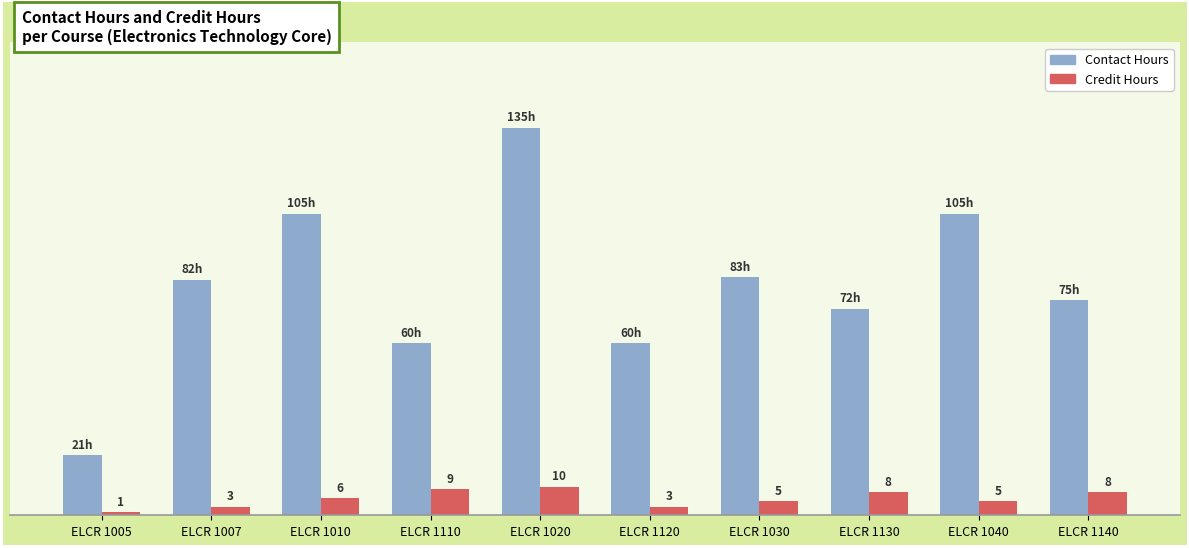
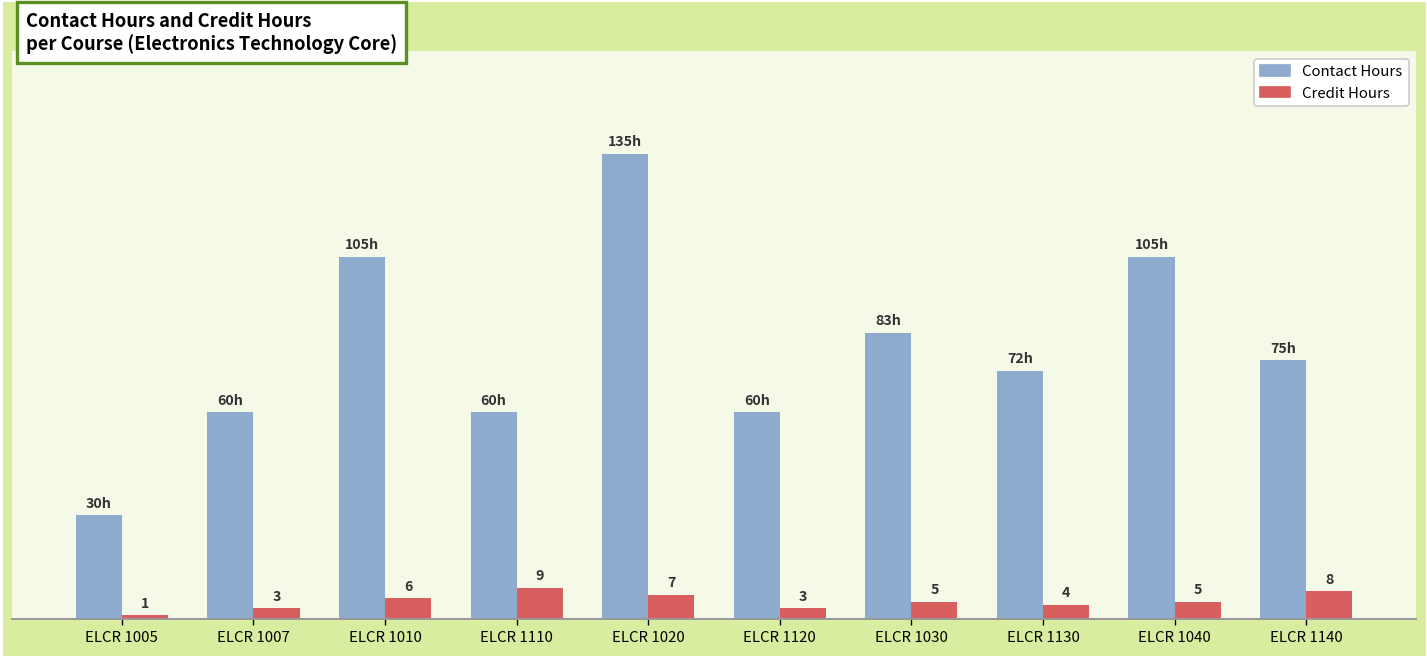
  {
    "Contact Hours": {
-     "ELCR 1005": "21h",
-     "ELCR 1007": "82h",
+     "ELCR 1005": "30h",
+     "ELCR 1007": "60h",
      "ELCR 1010": "105h",
      "ELCR 1110": "60h",
      "ELCR 1020": "135h",
      "ELCR 1120": "60h",
      "ELCR 1030": "83h",
      "ELCR 1130": "72h",
      "ELCR 1040": "105h",
      "ELCR 1140": "75h"
    },
    "Credit Hours": {
      "ELCR 1005": "1",
      "ELCR 1007": "3",
      "ELCR 1010": "6",
      "ELCR 1110": "9",
-     "ELCR 1020": "10",
+     "ELCR 1020": "7",
      "ELCR 1120": "3",
      "ELCR 1030": "5",
-     "ELCR 1130": "8",
+     "ELCR 1130": "4",
      "ELCR 1040": "5",
      "ELCR 1140": "8"
    }
  }
